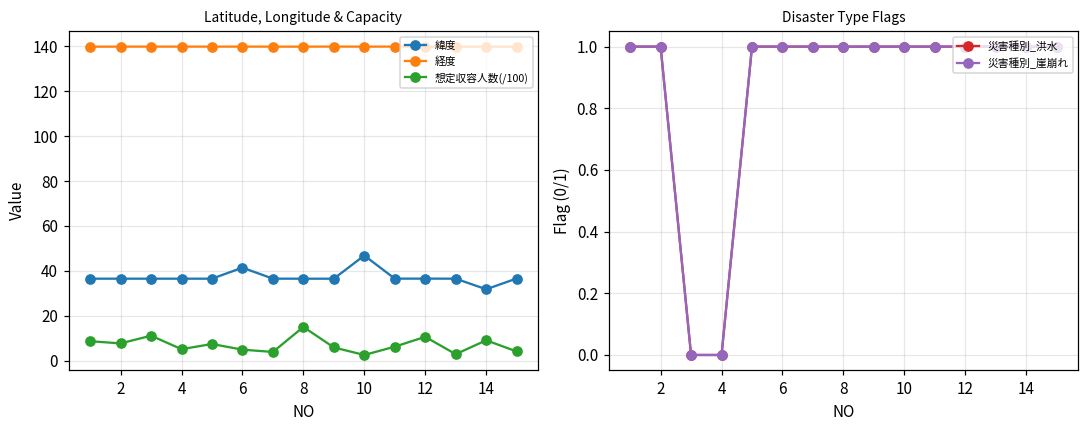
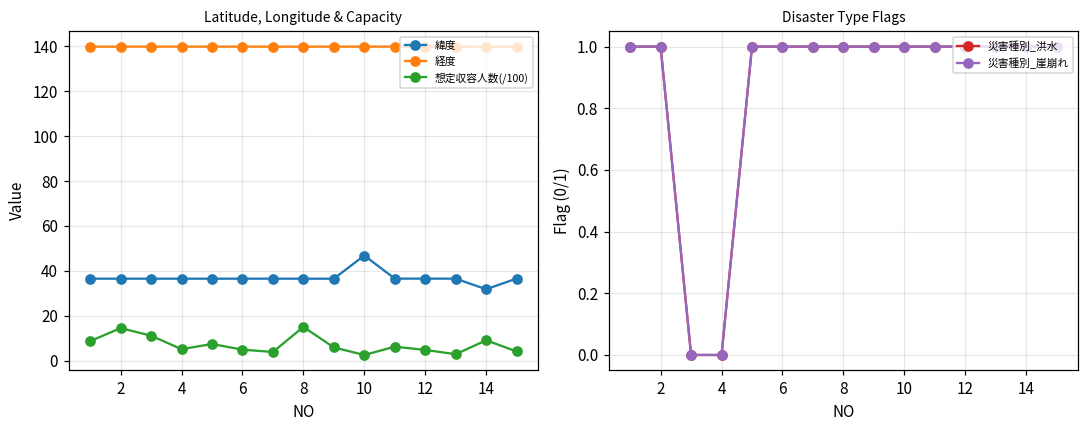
  {
    "Latitude, Longitude & Capacity": {
      "緯度": {
        "2": 37,
        "4": 37,
-       "6": 41,
+       "6": 37,
        "8": 37,
        "10": 47,
        "12": 37,
        "14": 32
      },
      "経度": {
        "2": 140,
        "4": 140,
        "6": 140,
        "8": 140,
        "10": 140
      },
      "想定収容人数(/100)": {
-       "2": 8,
+       "2": 15,
        "4": 5,
        "6": 5,
        "8": 15,
        "10": 3,
-       "12": 11,
+       "12": 5,
        "14": 9
      }
    },
    "Disaster Type Flags": {
      "2": 1.00,
      "4": 0.00,
      "6": 1.00,
      "8": 1.00,
      "10": 1.00
    }
  }
